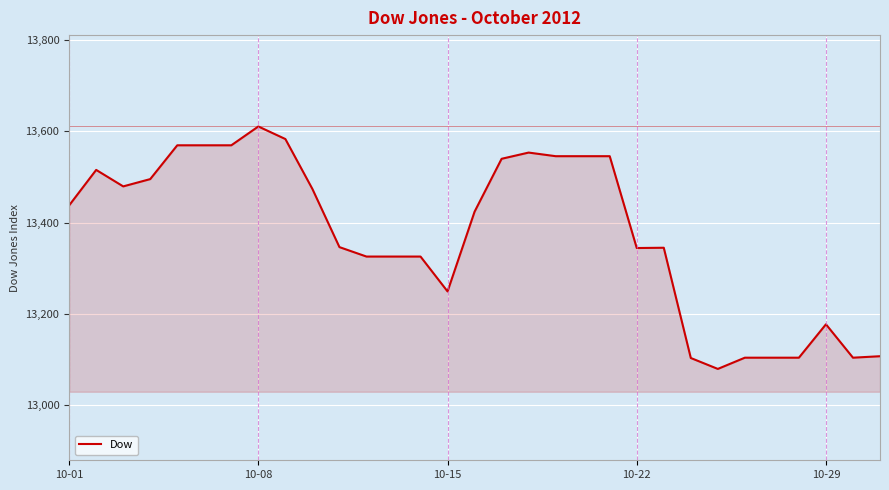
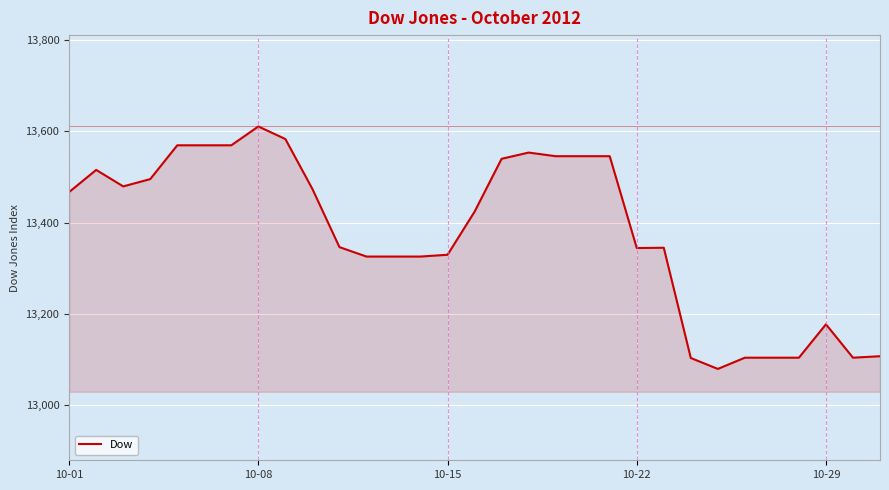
  {
-   "10-01": "13,440",
+   "10-01": "13,470",
    "10-08": "13,610",
-   "10-15": "13,250",
+   "10-15": "13,330",
    "10-22": "13,340",
    "10-29": "13,180"
  }
